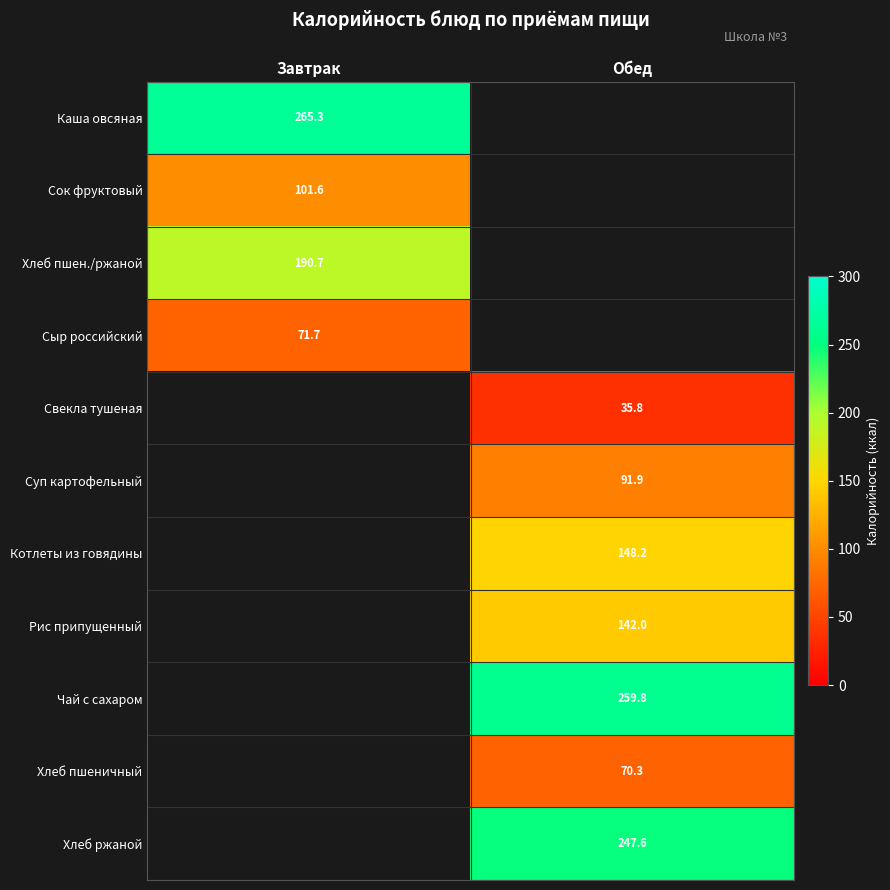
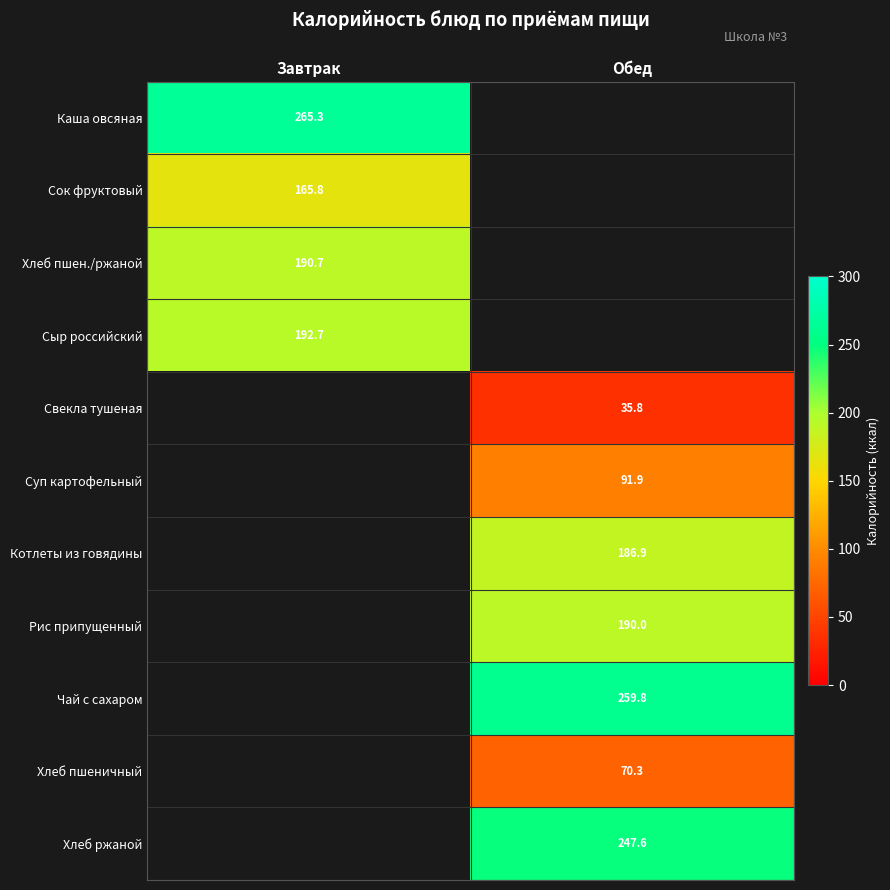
  {
    "Каша овсяная": {
      "Завтрак": 265.3
    },
    "Сок фруктовый": {
-     "Завтрак": 101.6
+     "Завтрак": 165.8
    },
    "Хлеб пшен./ржаной": {
      "Завтрак": 190.7
    },
    "Сыр российский": {
-     "Завтрак": 71.7
+     "Завтрак": 192.7
    },
    "Свекла тушеная": {
      "Обед": 35.8
    },
    "Суп картофельный": {
      "Обед": 91.9
    },
    "Котлеты из говядины": {
-     "Обед": 148.2
+     "Обед": 186.9
    },
    "Рис припущенный": {
-     "Обед": 142.0
+     "Обед": 190.0
    },
    "Чай с сахаром": {
      "Обед": 259.8
    },
    "Хлеб пшеничный": {
      "Обед": 70.3
    },
    "Хлеб ржаной": {
      "Обед": 247.6
    }
  }
